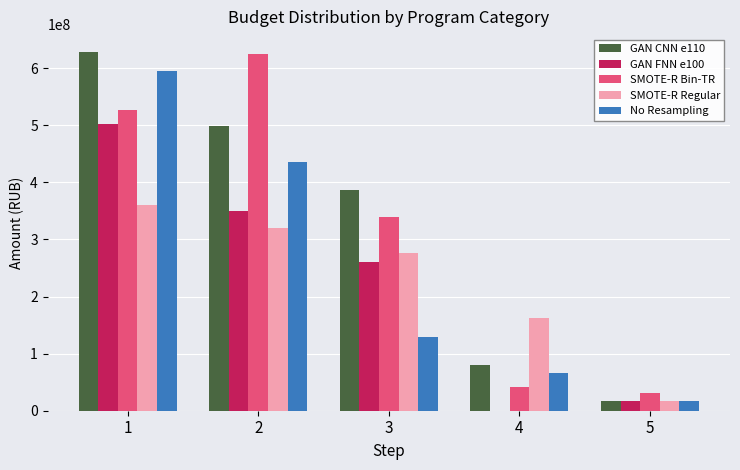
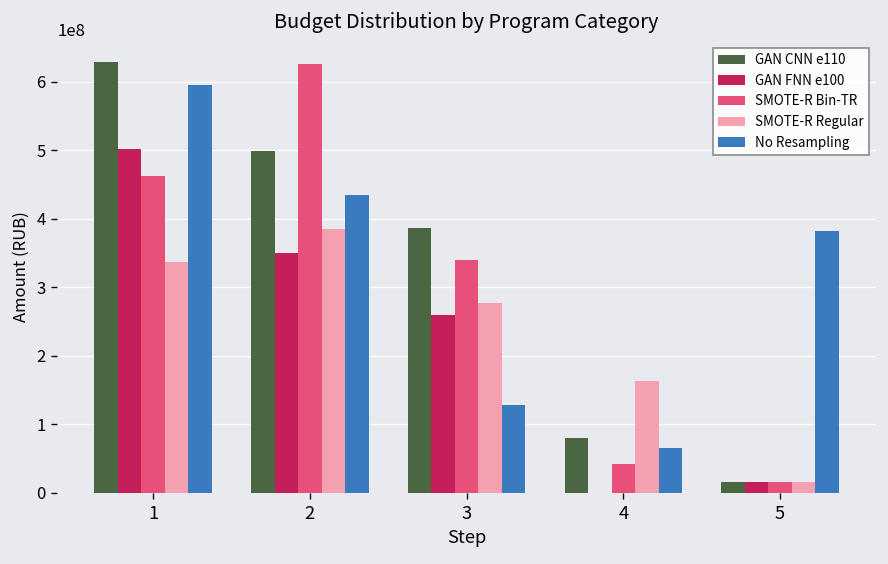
  {
    "GAN CNN e110": {
      "1": 630000000,
      "2": 500000000,
      "3": 390000000,
      "4": 80000000,
      "5": 20000000
    },
    "GAN FNN e100": {
      "1": 500000000,
      "2": 350000000,
      "3": 260000000,
      "4": 0,
      "5": 20000000
    },
    "SMOTE-R Bin-TR": {
-     "1": 530000000,
+     "1": 460000000,
      "2": 630000000,
      "3": 340000000,
      "4": 40000000,
-     "5": 30000000
+     "5": 20000000
    },
    "SMOTE-R Regular": {
-     "1": 360000000,
-     "2": 320000000,
+     "1": 340000000,
+     "2": 390000000,
      "3": 280000000,
      "4": 160000000,
      "5": 20000000
    },
    "No Resampling": {
      "1": 590000000,
      "2": 440000000,
      "3": 130000000,
      "4": 70000000,
-     "5": 20000000
+     "5": 380000000
    }
  }
